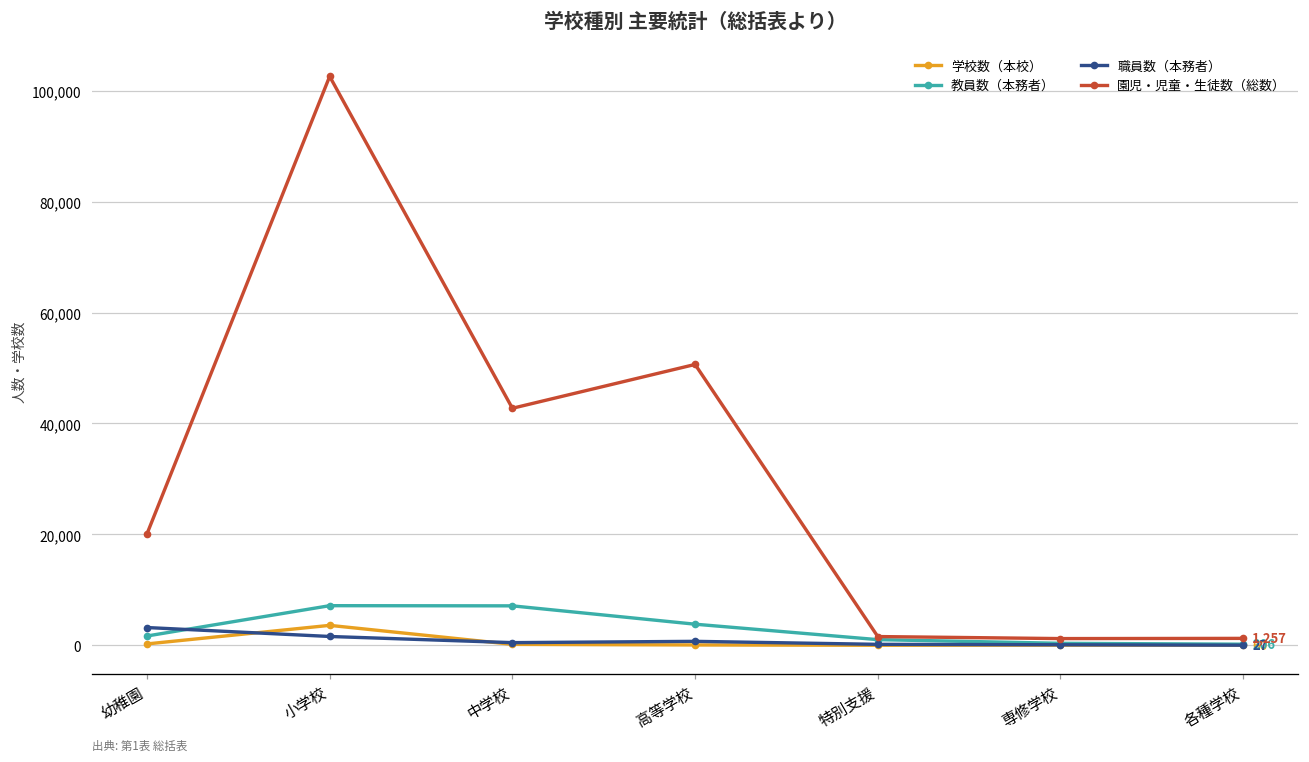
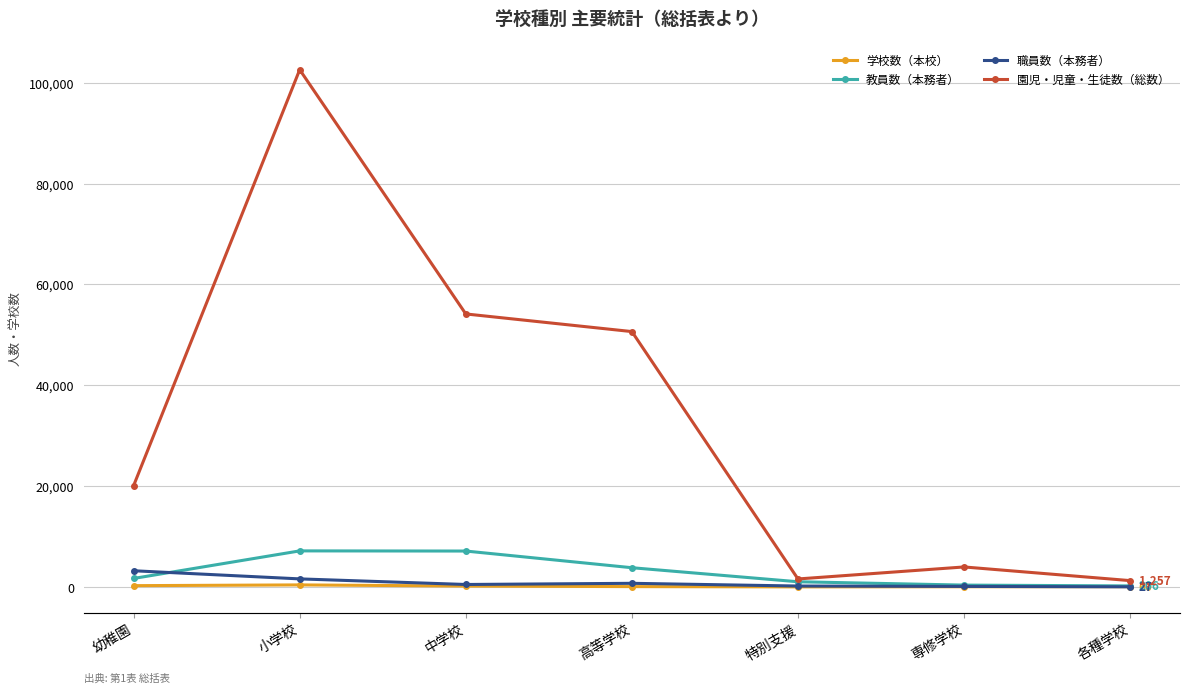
  {
    "学校数（本校）": {
      "幼稚園": "0",
-     "小学校": "4,000",
+     "小学校": "0",
      "高等学校": "0"
    },
    "教員数（本務者）": {
      "幼稚園": "2,000",
      "小学校": "7,000",
      "中学校": "7,000",
      "高等学校": "4,000",
      "特別支援": "1,000"
    },
    "職員数（本務者）": {
      "幼稚園": "3,000",
      "小学校": "2,000",
      "高等学校": "1,000"
    },
    "園児・児童・生徒数（総数）": {
      "幼稚園": "20,000",
      "小学校": "103,000",
-     "中学校": "43,000",
+     "中学校": "54,000",
      "高等学校": "51,000",
      "特別支援": "2,000",
-     "専修学校": "1,000"
+     "専修学校": "4,000"
    }
  }
